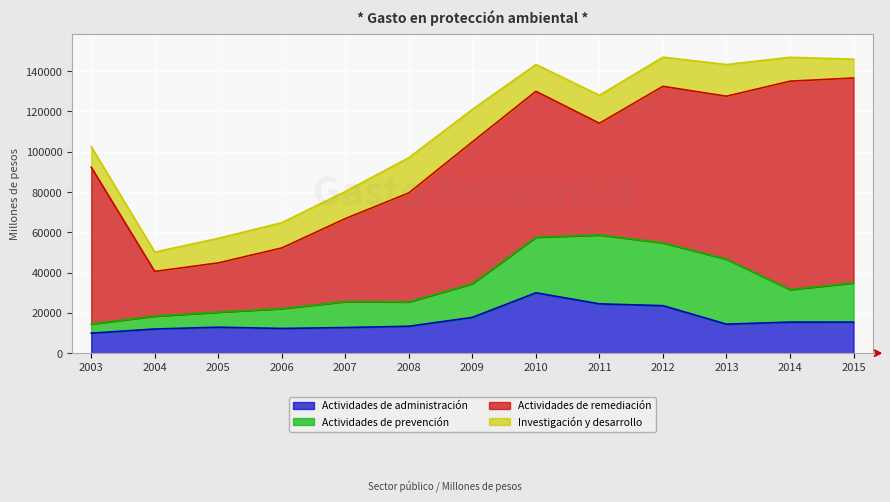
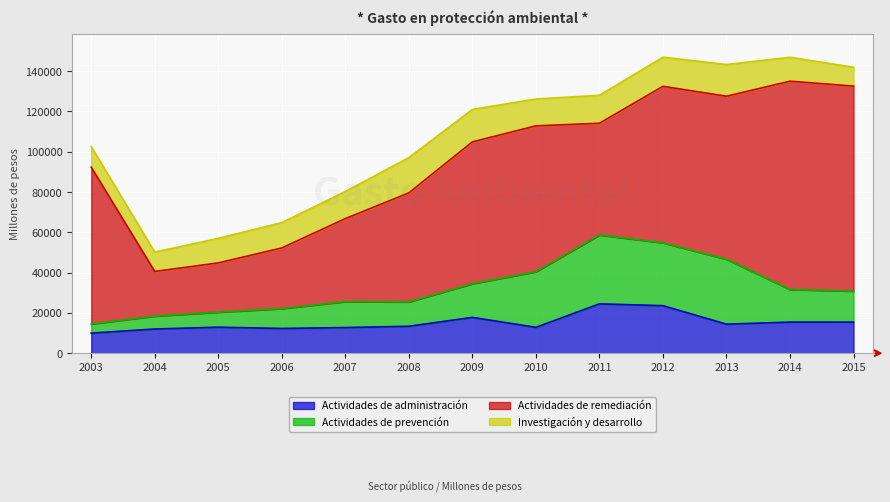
  {
    "Actividades de administración": {
      "2003": 10000,
      "2004": 12000,
      "2005": 13000,
      "2006": 12000,
      "2007": 13000,
      "2008": 13000,
      "2009": 18000,
-     "2010": 30000,
+     "2010": 13000,
      "2011": 24000,
      "2012": 24000,
      "2013": 14000,
      "2014": 15000,
      "2015": 15000
    },
    "Actividades de prevención": {
      "2003": 5000,
      "2004": 6000,
      "2005": 7000,
      "2006": 10000,
      "2007": 13000,
      "2008": 12000,
      "2009": 17000,
      "2010": 28000,
      "2011": 34000,
      "2012": 31000,
      "2013": 32000,
      "2014": 16000,
-     "2015": 19000
+     "2015": 15000
    },
    "Actividades de remediación": {
      "2003": 78000,
      "2004": 22000,
      "2005": 24000,
      "2006": 30000,
      "2007": 41000,
      "2008": 54000,
      "2009": 70000,
      "2010": 72000,
      "2011": 55000,
      "2012": 78000,
      "2013": 81000,
      "2014": 103000,
      "2015": 102000
    },
    "Investigación y desarrollo": {
      "2003": 10000,
      "2004": 10000,
      "2005": 12000,
      "2006": 13000,
      "2007": 13000,
      "2008": 17000,
      "2009": 16000,
      "2010": 13000,
      "2011": 14000,
      "2012": 14000,
      "2013": 16000,
      "2014": 12000,
      "2015": 9000
    }
  }
